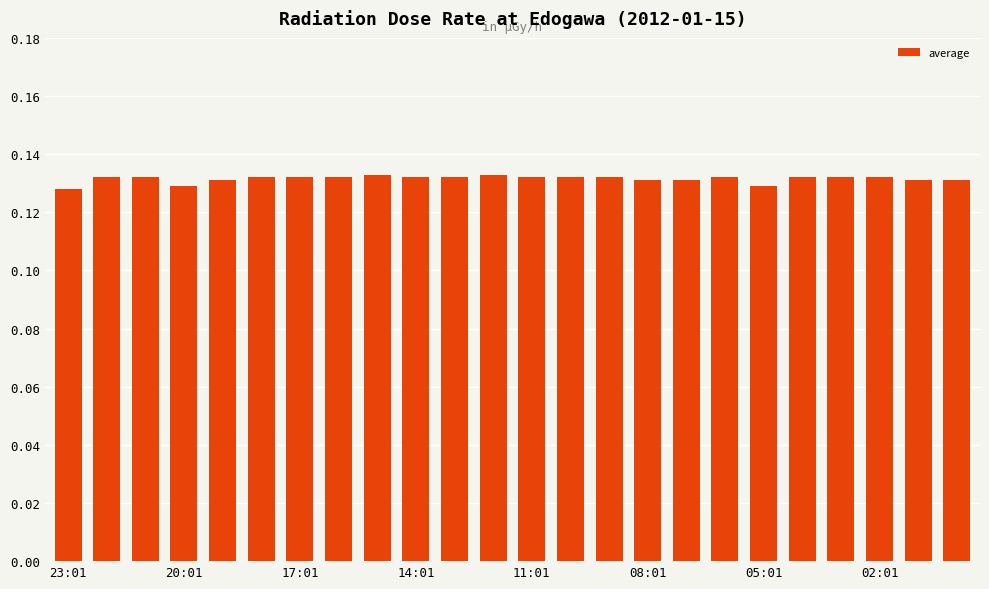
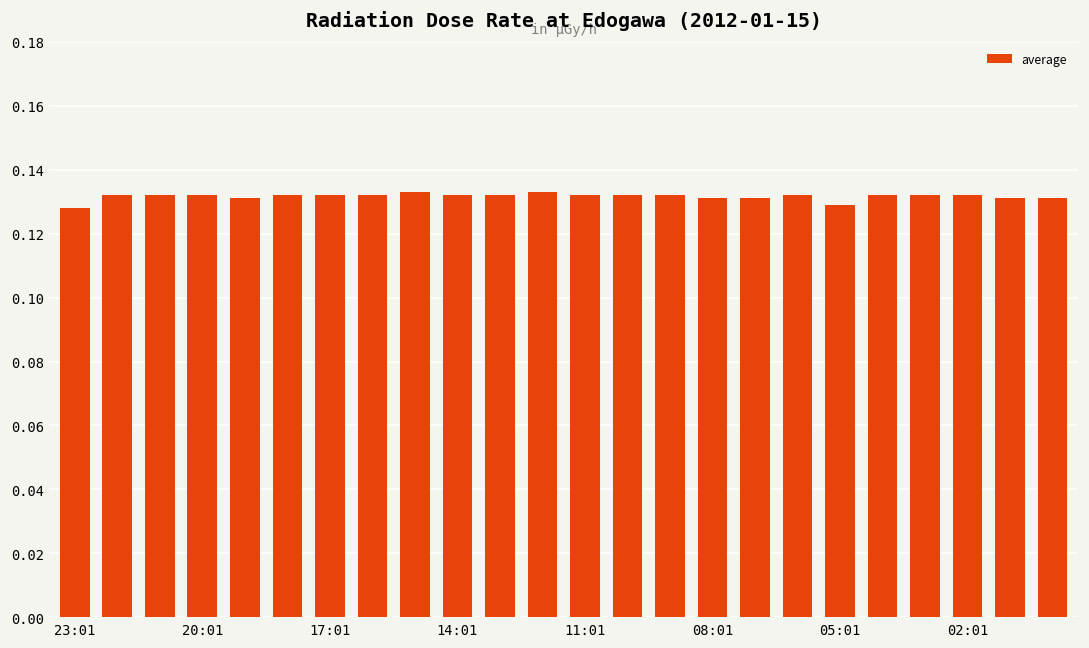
  {
    "23:01": 0.128,
-   "20:01": 0.129,
+   "20:01": 0.132,
    "17:01": 0.132,
    "14:01": 0.132,
    "11:01": 0.132,
    "08:01": 0.131,
    "05:01": 0.129,
    "02:01": 0.132
  }
